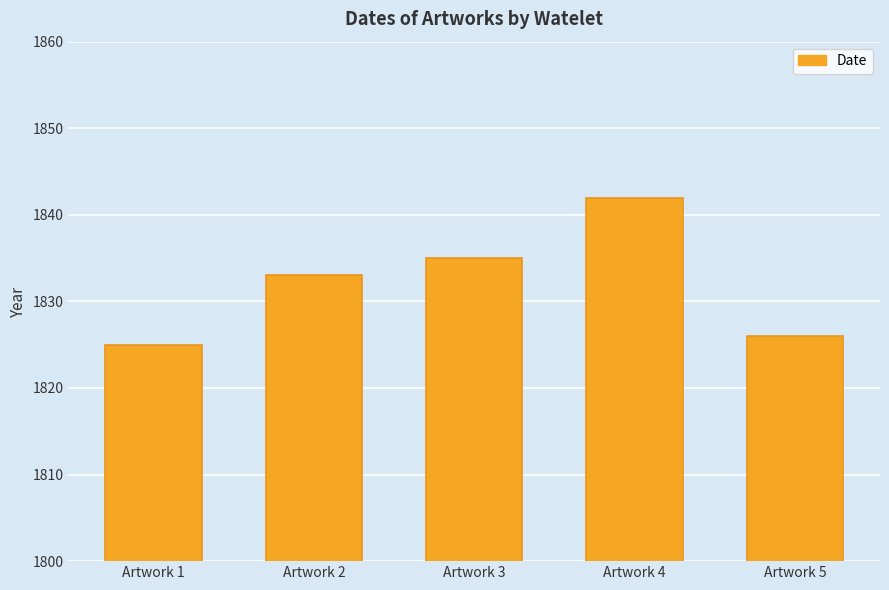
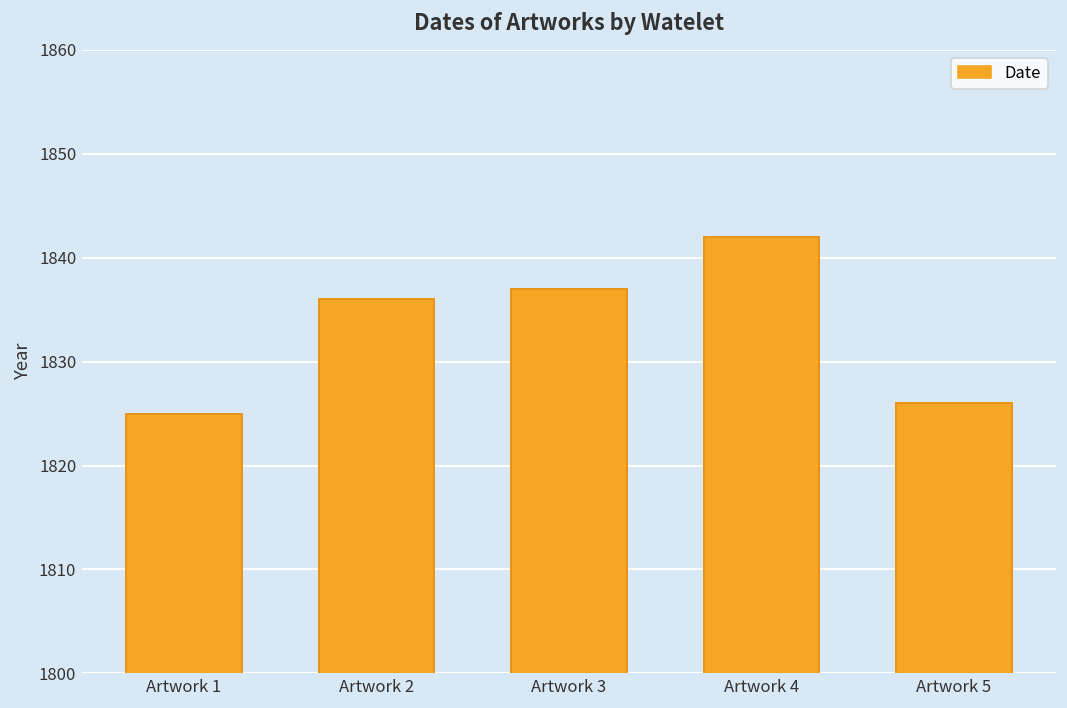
  {
    "Artwork 1": 1825,
-   "Artwork 2": 1833,
-   "Artwork 3": 1835,
+   "Artwork 2": 1836,
+   "Artwork 3": 1837,
    "Artwork 4": 1842,
    "Artwork 5": 1826
  }
